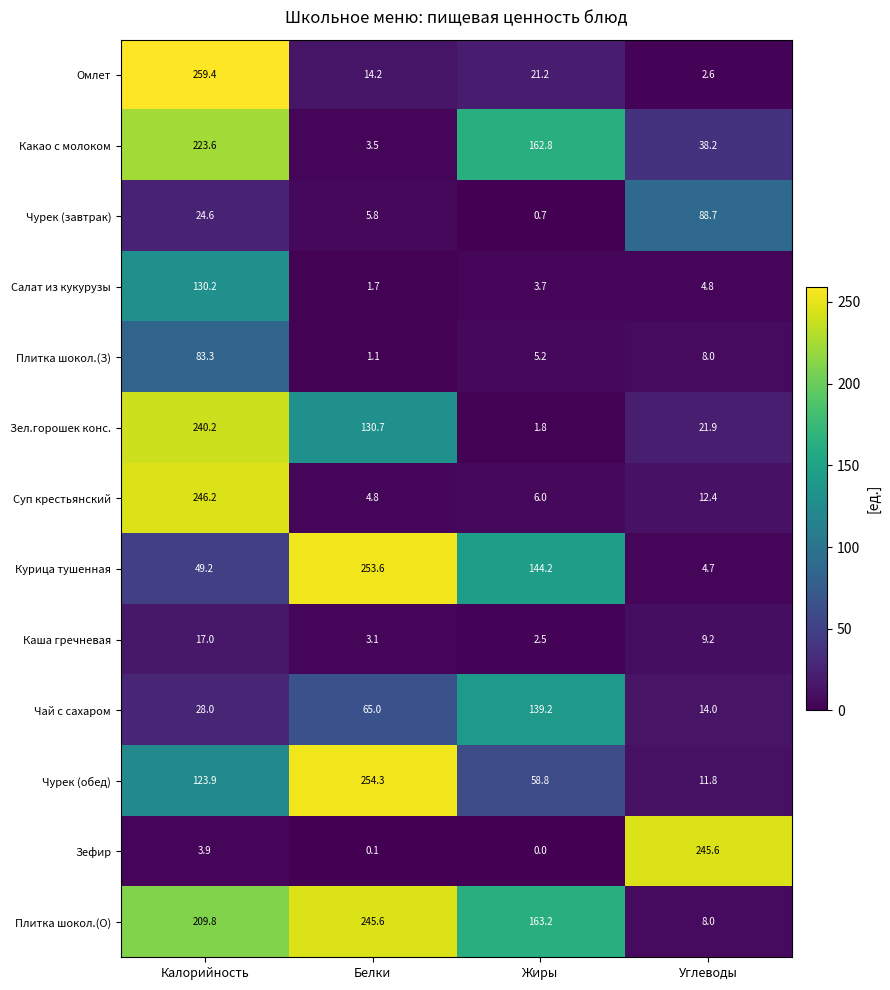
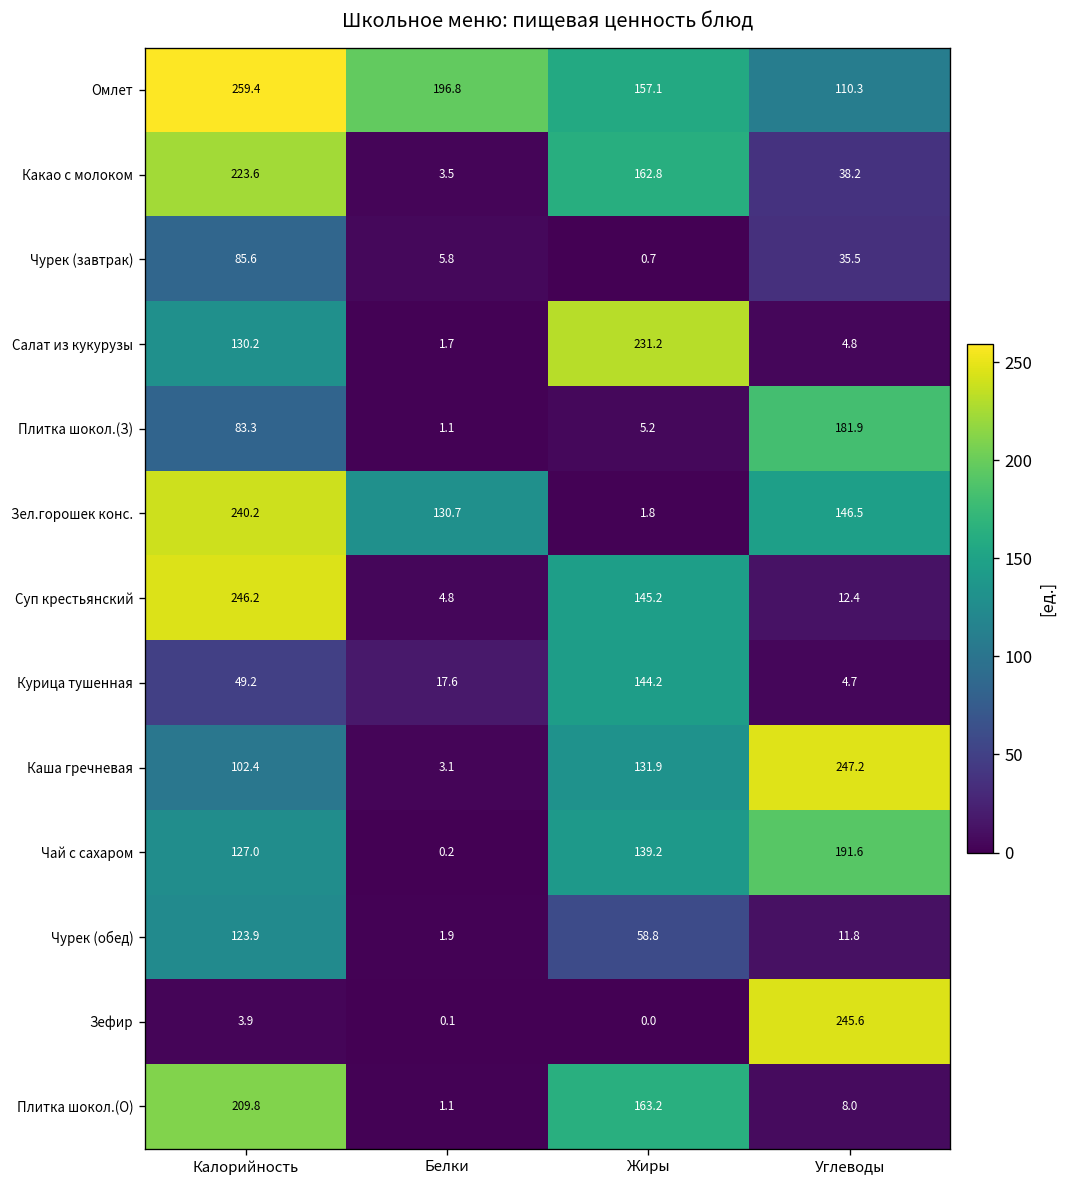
  {
    "Омлет": {
      "Калорийность": 259.4,
-     "Белки": 14.2,
-     "Жиры": 21.2,
-     "Углеводы": 2.6
+     "Белки": 196.8,
+     "Жиры": 157.1,
+     "Углеводы": 110.3
    },
    "Какао с молоком": {
      "Калорийность": 223.6,
      "Белки": 3.5,
      "Жиры": 162.8,
      "Углеводы": 38.2
    },
    "Чурек (завтрак)": {
-     "Калорийность": 24.6,
+     "Калорийность": 85.6,
      "Белки": 5.8,
      "Жиры": 0.7,
-     "Углеводы": 88.7
+     "Углеводы": 35.5
    },
    "Салат из кукурузы": {
      "Калорийность": 130.2,
      "Белки": 1.7,
-     "Жиры": 3.7,
+     "Жиры": 231.2,
      "Углеводы": 4.8
    },
    "Плитка шокол.(З)": {
      "Калорийность": 83.3,
      "Белки": 1.1,
      "Жиры": 5.2,
-     "Углеводы": 8.0
+     "Углеводы": 181.9
    },
    "Зел.горошек конс.": {
      "Калорийность": 240.2,
      "Белки": 130.7,
      "Жиры": 1.8,
-     "Углеводы": 21.9
+     "Углеводы": 146.5
    },
    "Суп крестьянский": {
      "Калорийность": 246.2,
      "Белки": 4.8,
-     "Жиры": 6.0,
+     "Жиры": 145.2,
      "Углеводы": 12.4
    },
    "Курица тушенная": {
      "Калорийность": 49.2,
-     "Белки": 253.6,
+     "Белки": 17.6,
      "Жиры": 144.2,
      "Углеводы": 4.7
    },
    "Каша гречневая": {
-     "Калорийность": 17.0,
+     "Калорийность": 102.4,
      "Белки": 3.1,
-     "Жиры": 2.5,
-     "Углеводы": 9.2
+     "Жиры": 131.9,
+     "Углеводы": 247.2
    },
    "Чай с сахаром": {
-     "Калорийность": 28.0,
-     "Белки": 65.0,
+     "Калорийность": 127.0,
+     "Белки": 0.2,
      "Жиры": 139.2,
-     "Углеводы": 14.0
+     "Углеводы": 191.6
    },
    "Чурек (обед)": {
      "Калорийность": 123.9,
-     "Белки": 254.3,
+     "Белки": 1.9,
      "Жиры": 58.8,
      "Углеводы": 11.8
    },
    "Зефир": {
      "Калорийность": 3.9,
      "Белки": 0.1,
      "Жиры": 0.0,
      "Углеводы": 245.6
    },
    "Плитка шокол.(О)": {
      "Калорийность": 209.8,
-     "Белки": 245.6,
+     "Белки": 1.1,
      "Жиры": 163.2,
      "Углеводы": 8.0
    }
  }
